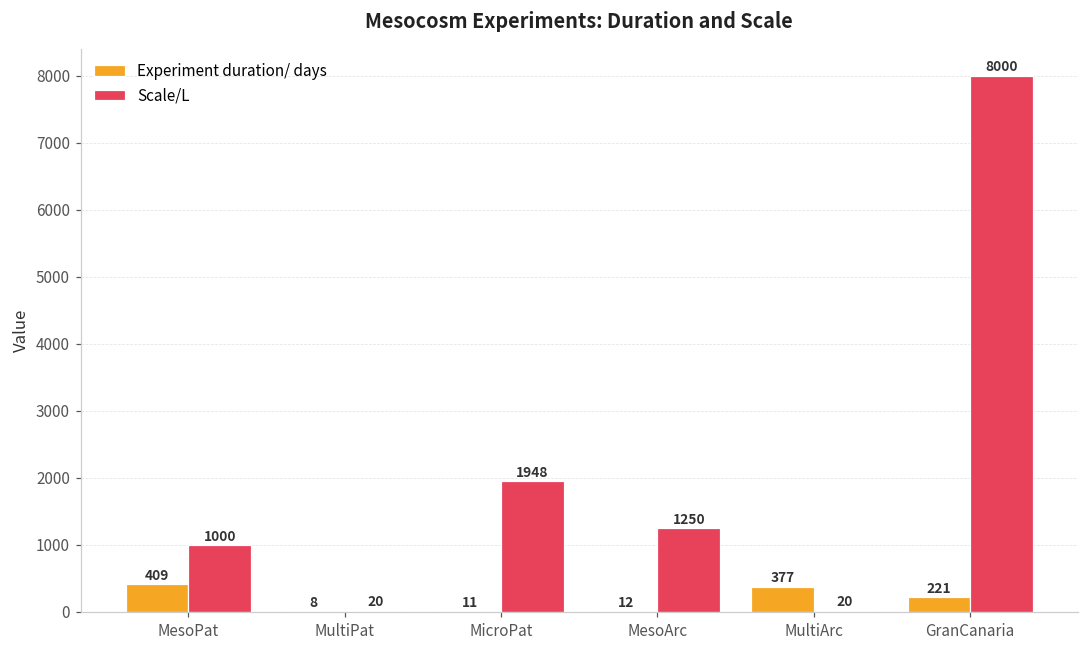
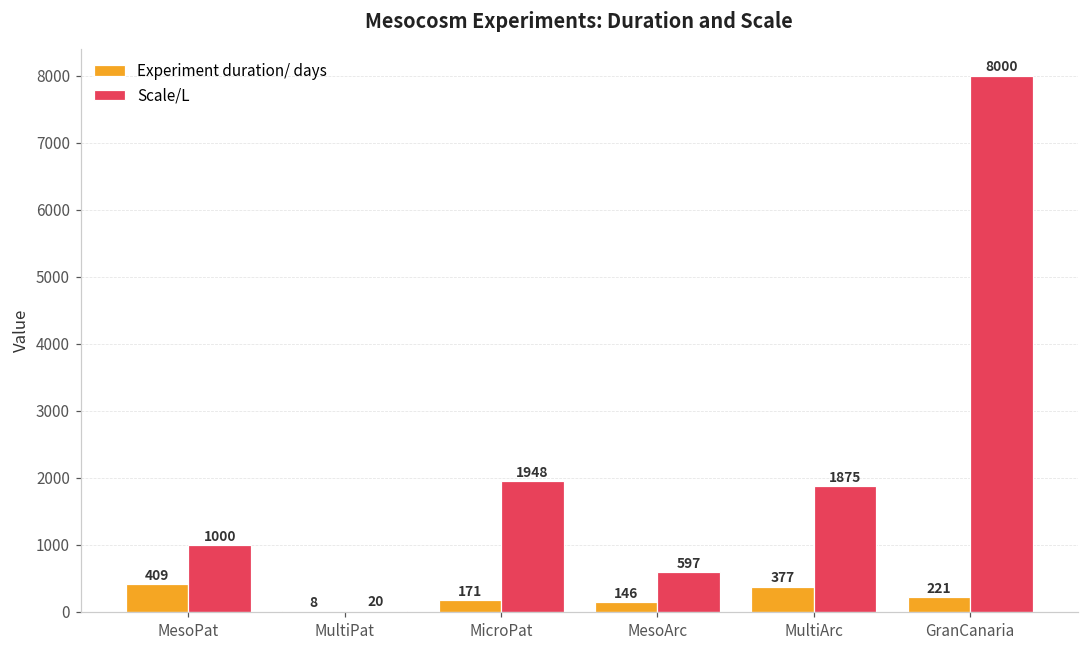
  {
    "Experiment duration/ days": {
      "MesoPat": 409,
      "MultiPat": 8,
-     "MicroPat": 11,
-     "MesoArc": 12,
+     "MicroPat": 171,
+     "MesoArc": 146,
      "MultiArc": 377,
      "GranCanaria": 221
    },
    "Scale/L": {
      "MesoPat": 1000,
      "MultiPat": 20,
      "MicroPat": 1948,
-     "MesoArc": 1250,
-     "MultiArc": 20,
+     "MesoArc": 597,
+     "MultiArc": 1875,
      "GranCanaria": 8000
    }
  }
